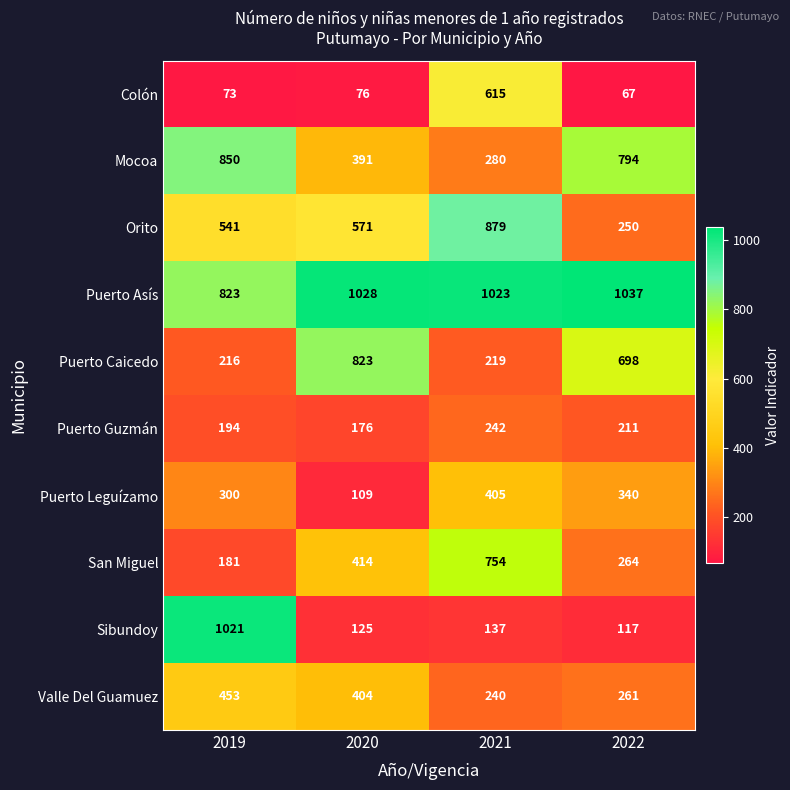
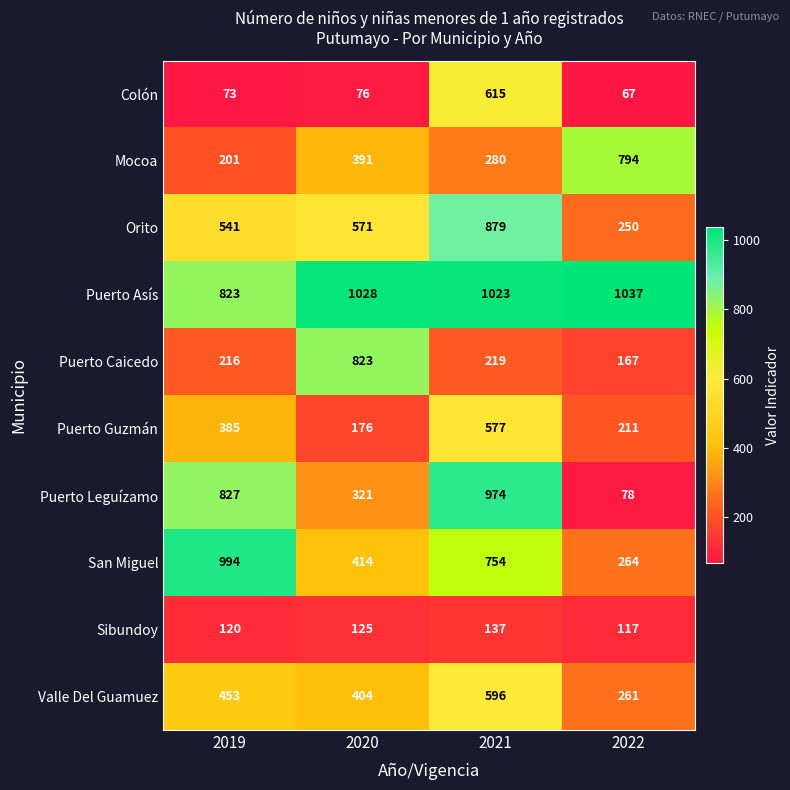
  {
    "Colón": {
      "2019": 73,
      "2020": 76,
      "2021": 615,
      "2022": 67
    },
    "Mocoa": {
-     "2019": 850,
+     "2019": 201,
      "2020": 391,
      "2021": 280,
      "2022": 794
    },
    "Orito": {
      "2019": 541,
      "2020": 571,
      "2021": 879,
      "2022": 250
    },
    "Puerto Asís": {
      "2019": 823,
      "2020": 1028,
      "2021": 1023,
      "2022": 1037
    },
    "Puerto Caicedo": {
      "2019": 216,
      "2020": 823,
      "2021": 219,
-     "2022": 698
+     "2022": 167
    },
    "Puerto Guzmán": {
-     "2019": 194,
+     "2019": 385,
      "2020": 176,
-     "2021": 242,
+     "2021": 577,
      "2022": 211
    },
    "Puerto Leguízamo": {
-     "2019": 300,
-     "2020": 109,
-     "2021": 405,
-     "2022": 340
+     "2019": 827,
+     "2020": 321,
+     "2021": 974,
+     "2022": 78
    },
    "San Miguel": {
-     "2019": 181,
+     "2019": 994,
      "2020": 414,
      "2021": 754,
      "2022": 264
    },
    "Sibundoy": {
-     "2019": 1021,
+     "2019": 120,
      "2020": 125,
      "2021": 137,
      "2022": 117
    },
    "Valle Del Guamuez": {
      "2019": 453,
      "2020": 404,
-     "2021": 240,
+     "2021": 596,
      "2022": 261
    }
  }
